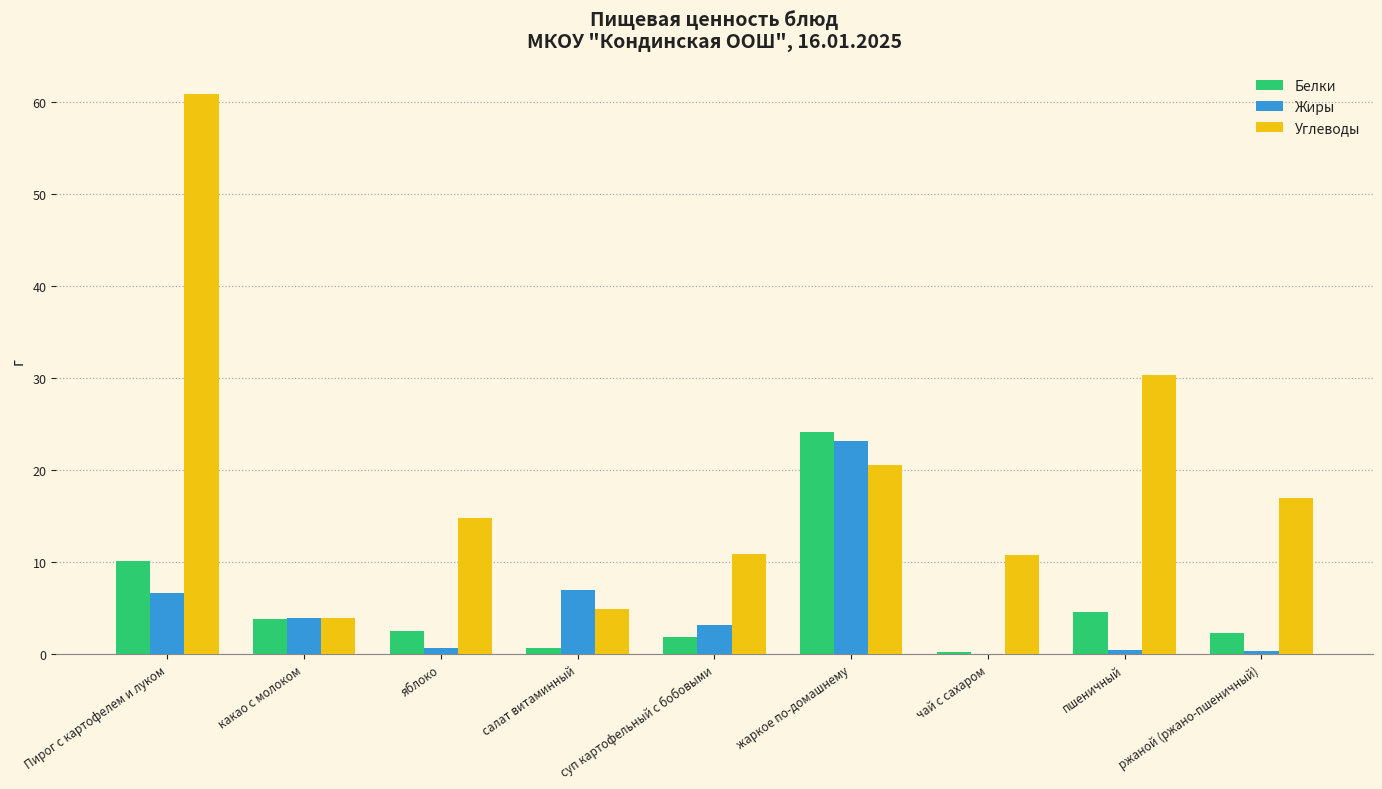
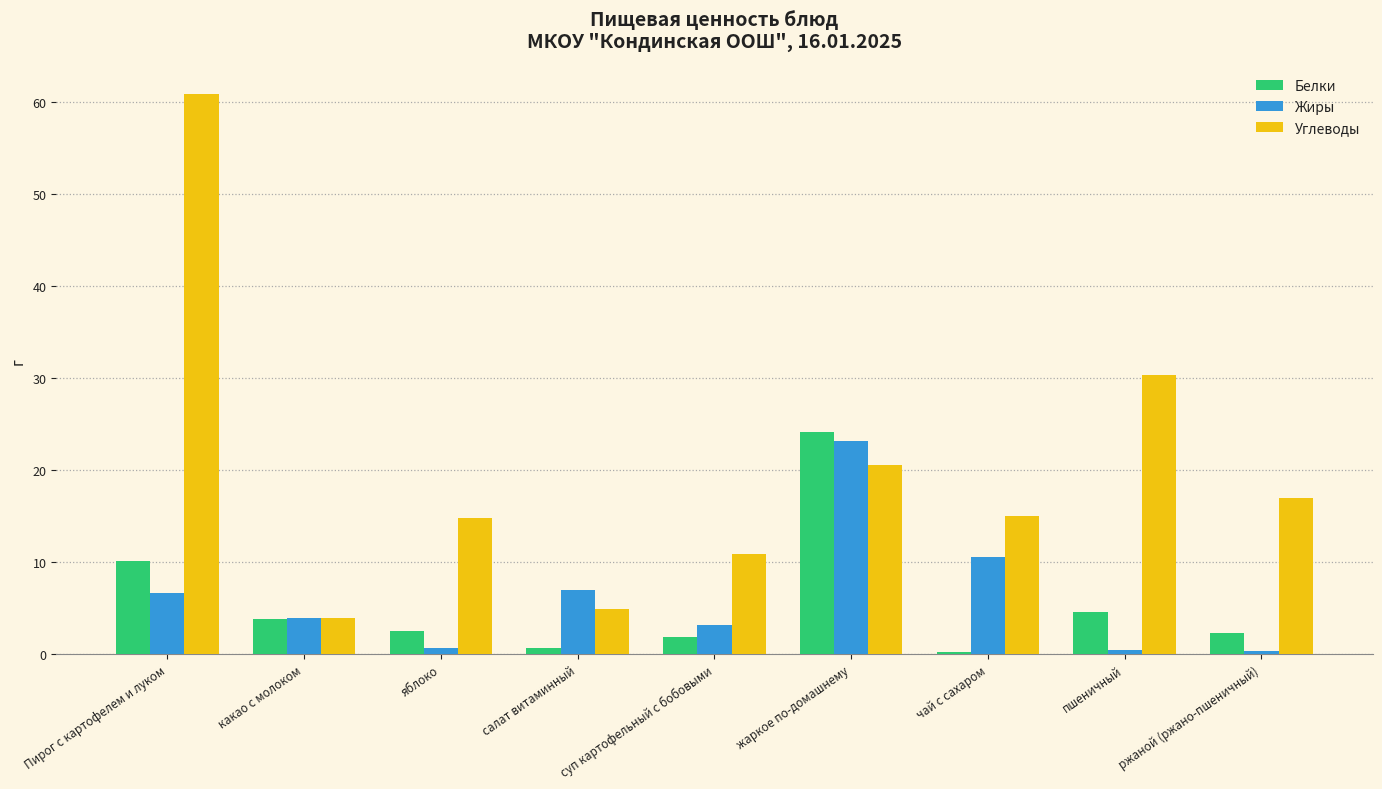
  {
    "Белки": {
      "Пирог с картофелем и луком": 10,
      "какао с молоком": 4,
      "яблоко": 3,
      "салат витаминный": 1,
      "суп картофельный с бобовыми": 2,
      "жаркое по-домашнему": 24,
      "пшеничный": 5,
      "ржаной (ржано-пшеничный)": 2
    },
    "Жиры": {
      "Пирог с картофелем и луком": 7,
      "какао с молоком": 4,
      "яблоко": 1,
      "салат витаминный": 7,
      "суп картофельный с бобовыми": 3,
      "жаркое по-домашнему": 23,
-     "чай с сахаром": 0,
+     "чай с сахаром": 11,
      "пшеничный": 0,
      "ржаной (ржано-пшеничный)": 0
    },
    "Углеводы": {
      "Пирог с картофелем и луком": 61,
      "какао с молоком": 4,
      "яблоко": 15,
      "салат витаминный": 5,
      "суп картофельный с бобовыми": 11,
      "жаркое по-домашнему": 21,
-     "чай с сахаром": 11,
+     "чай с сахаром": 15,
      "пшеничный": 30,
      "ржаной (ржано-пшеничный)": 17
    }
  }
